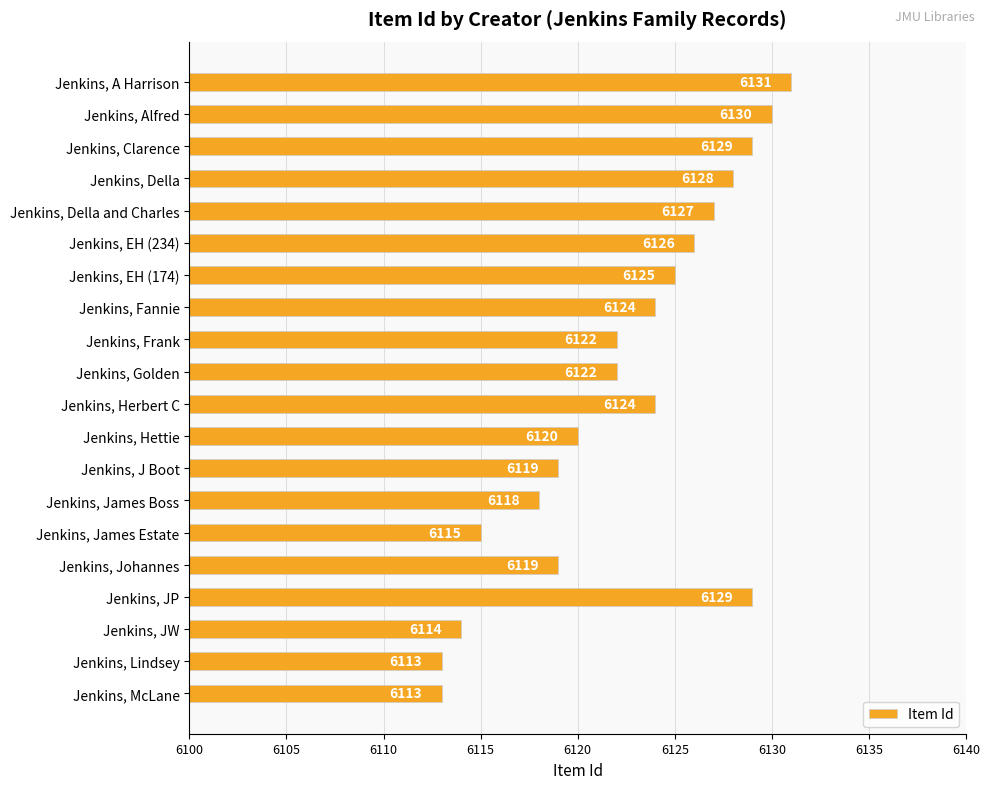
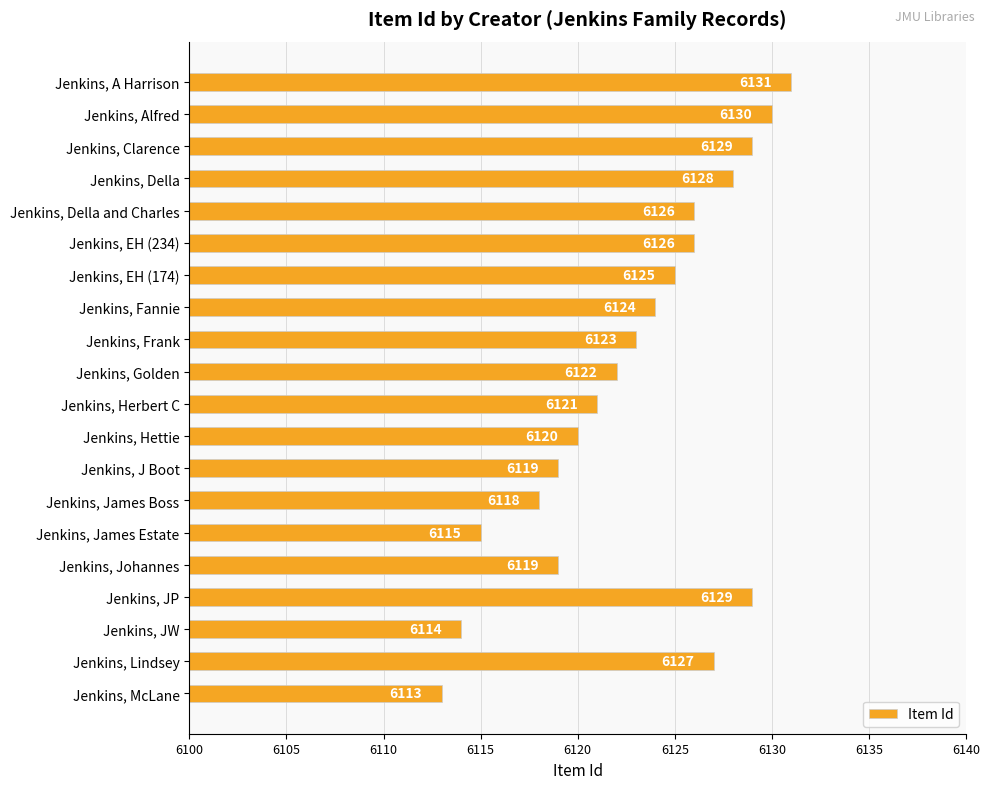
  {
    "Jenkins, A Harrison": 6131,
    "Jenkins, Alfred": 6130,
    "Jenkins, Clarence": 6129,
    "Jenkins, Della": 6128,
-   "Jenkins, Della and Charles": 6127,
+   "Jenkins, Della and Charles": 6126,
    "Jenkins, EH (234)": 6126,
    "Jenkins, EH (174)": 6125,
    "Jenkins, Fannie": 6124,
-   "Jenkins, Frank": 6122,
+   "Jenkins, Frank": 6123,
    "Jenkins, Golden": 6122,
-   "Jenkins, Herbert C": 6124,
+   "Jenkins, Herbert C": 6121,
    "Jenkins, Hettie": 6120,
    "Jenkins, J Boot": 6119,
    "Jenkins, James Boss": 6118,
    "Jenkins, James Estate": 6115,
    "Jenkins, Johannes": 6119,
    "Jenkins, JP": 6129,
    "Jenkins, JW": 6114,
-   "Jenkins, Lindsey": 6113,
+   "Jenkins, Lindsey": 6127,
    "Jenkins, McLane": 6113
  }
